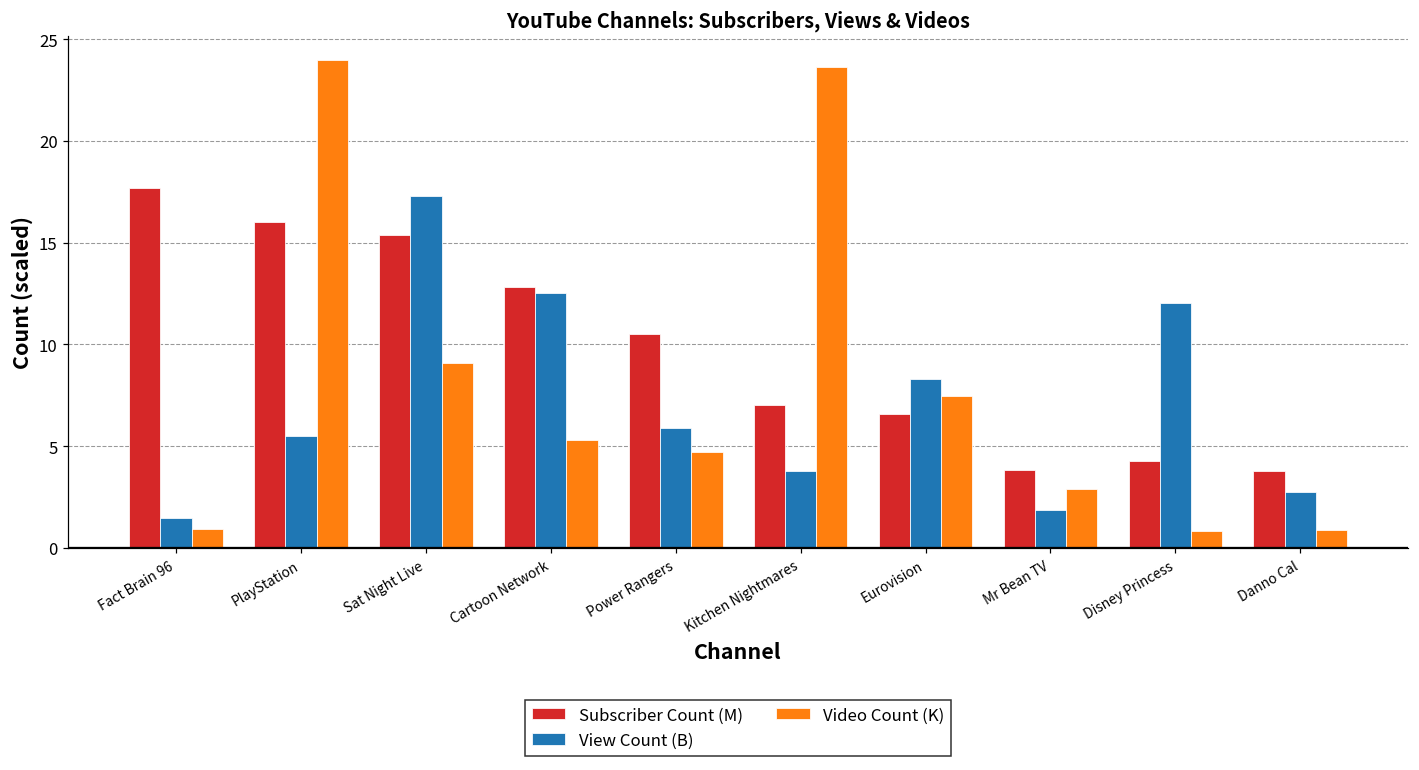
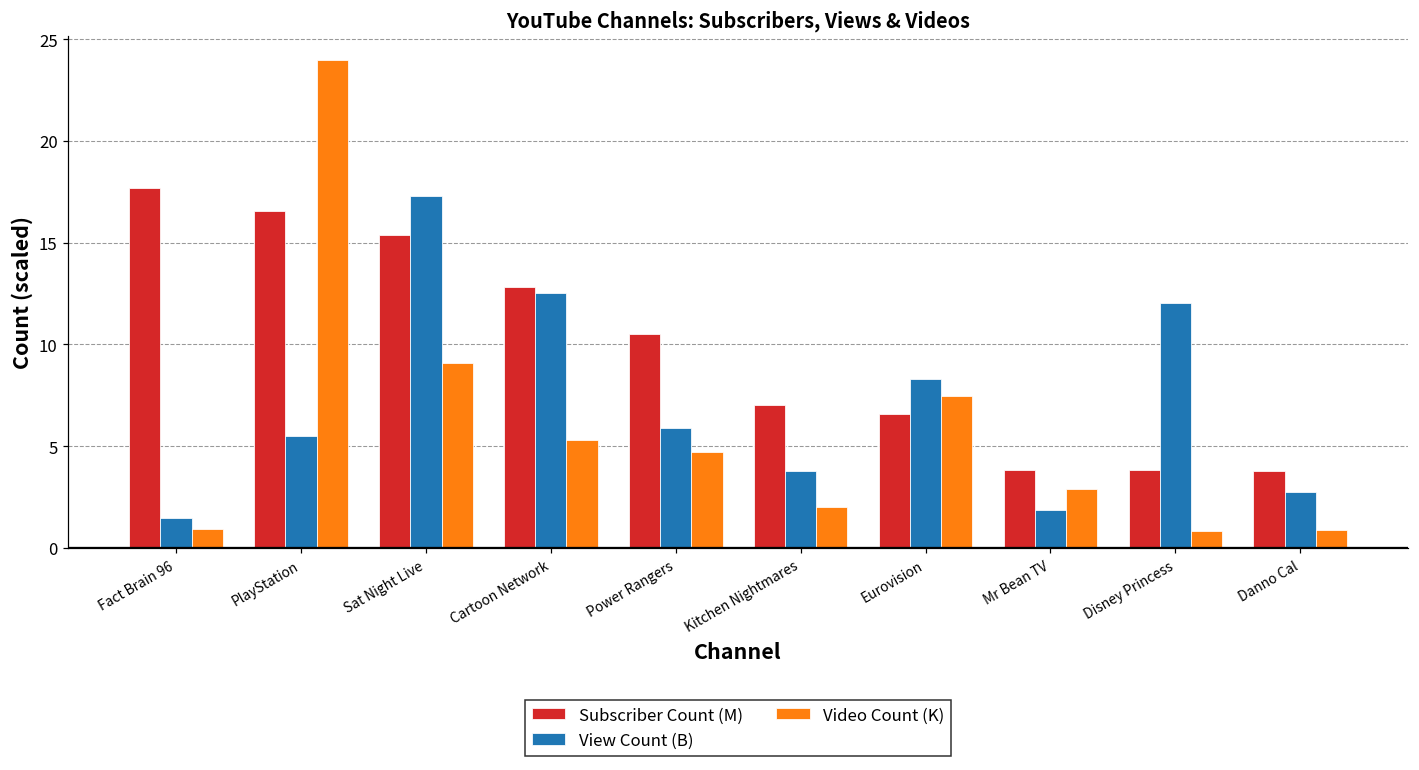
  {
    "Subscriber Count (M)": {
      "Fact Brain 96": 17.7,
-     "PlayStation": 16.0,
+     "PlayStation": 16.5,
      "Sat Night Live": 15.4,
      "Cartoon Network": 12.8,
      "Power Rangers": 10.5,
      "Kitchen Nightmares": 7.0,
      "Eurovision": 6.6,
      "Mr Bean TV": 3.8,
-     "Disney Princess": 4.3,
+     "Disney Princess": 3.8,
      "Danno Cal": 3.8
    },
    "View Count (B)": {
      "Fact Brain 96": 1.5,
      "PlayStation": 5.5,
      "Sat Night Live": 17.3,
      "Cartoon Network": 12.5,
      "Power Rangers": 5.9,
      "Kitchen Nightmares": 3.8,
      "Eurovision": 8.3,
      "Mr Bean TV": 1.8,
      "Disney Princess": 12.0,
      "Danno Cal": 2.7
    },
    "Video Count (K)": {
      "Fact Brain 96": 0.9,
      "PlayStation": 24.0,
      "Sat Night Live": 9.1,
      "Cartoon Network": 5.3,
      "Power Rangers": 4.7,
-     "Kitchen Nightmares": 23.6,
+     "Kitchen Nightmares": 2.0,
      "Eurovision": 7.5,
      "Mr Bean TV": 2.9,
      "Disney Princess": 0.8,
      "Danno Cal": 0.9
    }
  }
